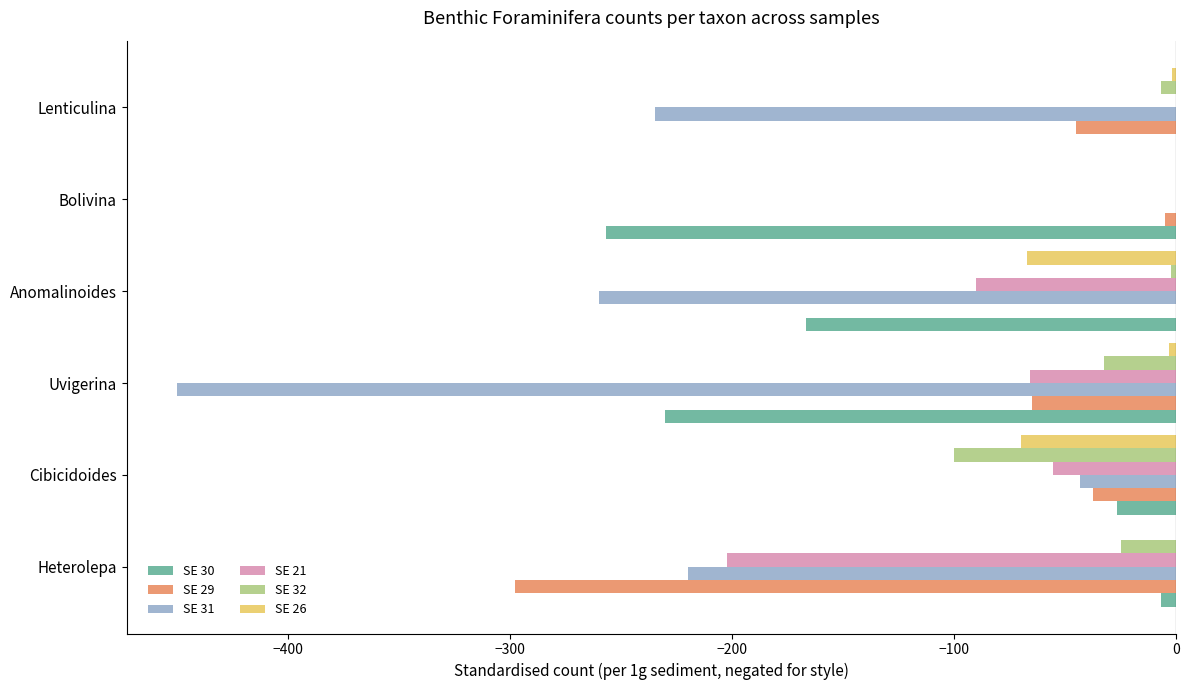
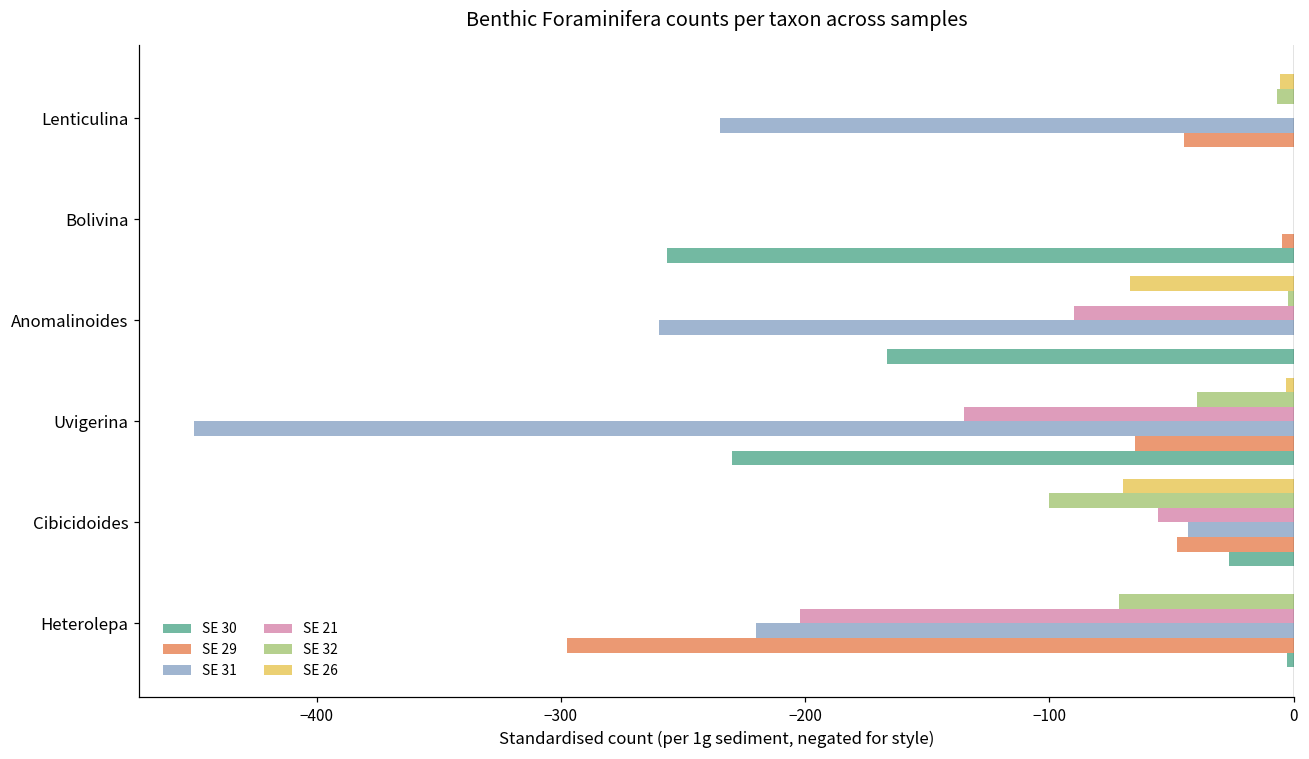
  {
    "SE 30": {
      "Lenticulina": 0,
      "Bolivina": -257,
      "Anomalinoides": -167,
      "Uvigerina": -230,
      "Cibicidoides": -27,
-     "Heterolepa": -7
+     "Heterolepa": -3
    },
    "SE 29": {
      "Lenticulina": -45,
      "Bolivina": -5,
      "Anomalinoides": 0,
      "Uvigerina": -65,
-     "Cibicidoides": -38,
+     "Cibicidoides": -48,
      "Heterolepa": -298
    },
    "SE 31": {
      "Lenticulina": -235,
      "Bolivina": 0,
      "Anomalinoides": -260,
      "Uvigerina": -450,
      "Cibicidoides": -43,
      "Heterolepa": -220
    },
    "SE 21": {
      "Lenticulina": 0,
      "Bolivina": 0,
      "Anomalinoides": -90,
-     "Uvigerina": -66,
+     "Uvigerina": -135,
      "Cibicidoides": -56,
      "Heterolepa": -202
    },
    "SE 32": {
      "Lenticulina": -7,
      "Bolivina": 0,
      "Anomalinoides": -2,
-     "Uvigerina": -32,
+     "Uvigerina": -40,
      "Cibicidoides": -100,
-     "Heterolepa": -25
+     "Heterolepa": -72
    },
    "SE 26": {
-     "Lenticulina": -2,
+     "Lenticulina": -6,
      "Bolivina": 0,
      "Anomalinoides": -67,
      "Uvigerina": -3,
      "Cibicidoides": -70,
      "Heterolepa": 0
    }
  }
